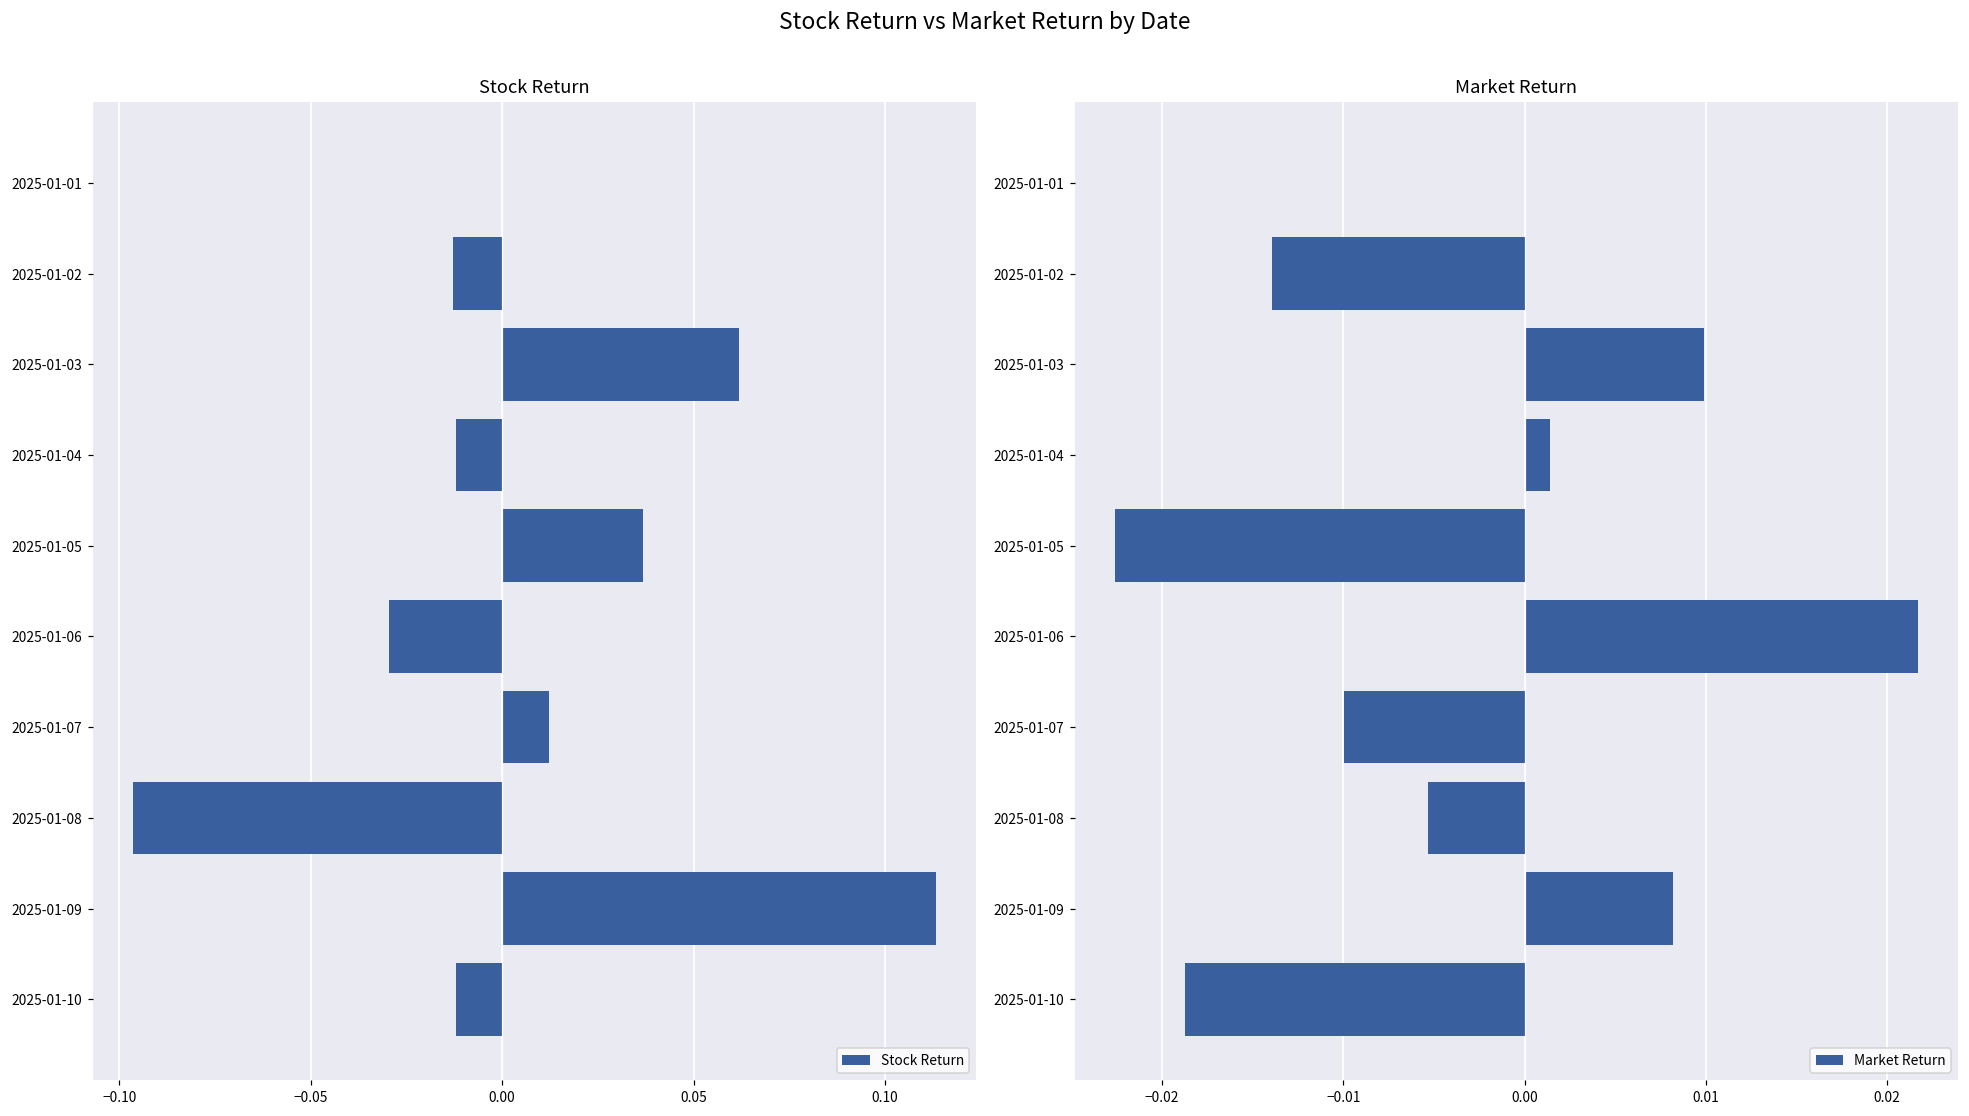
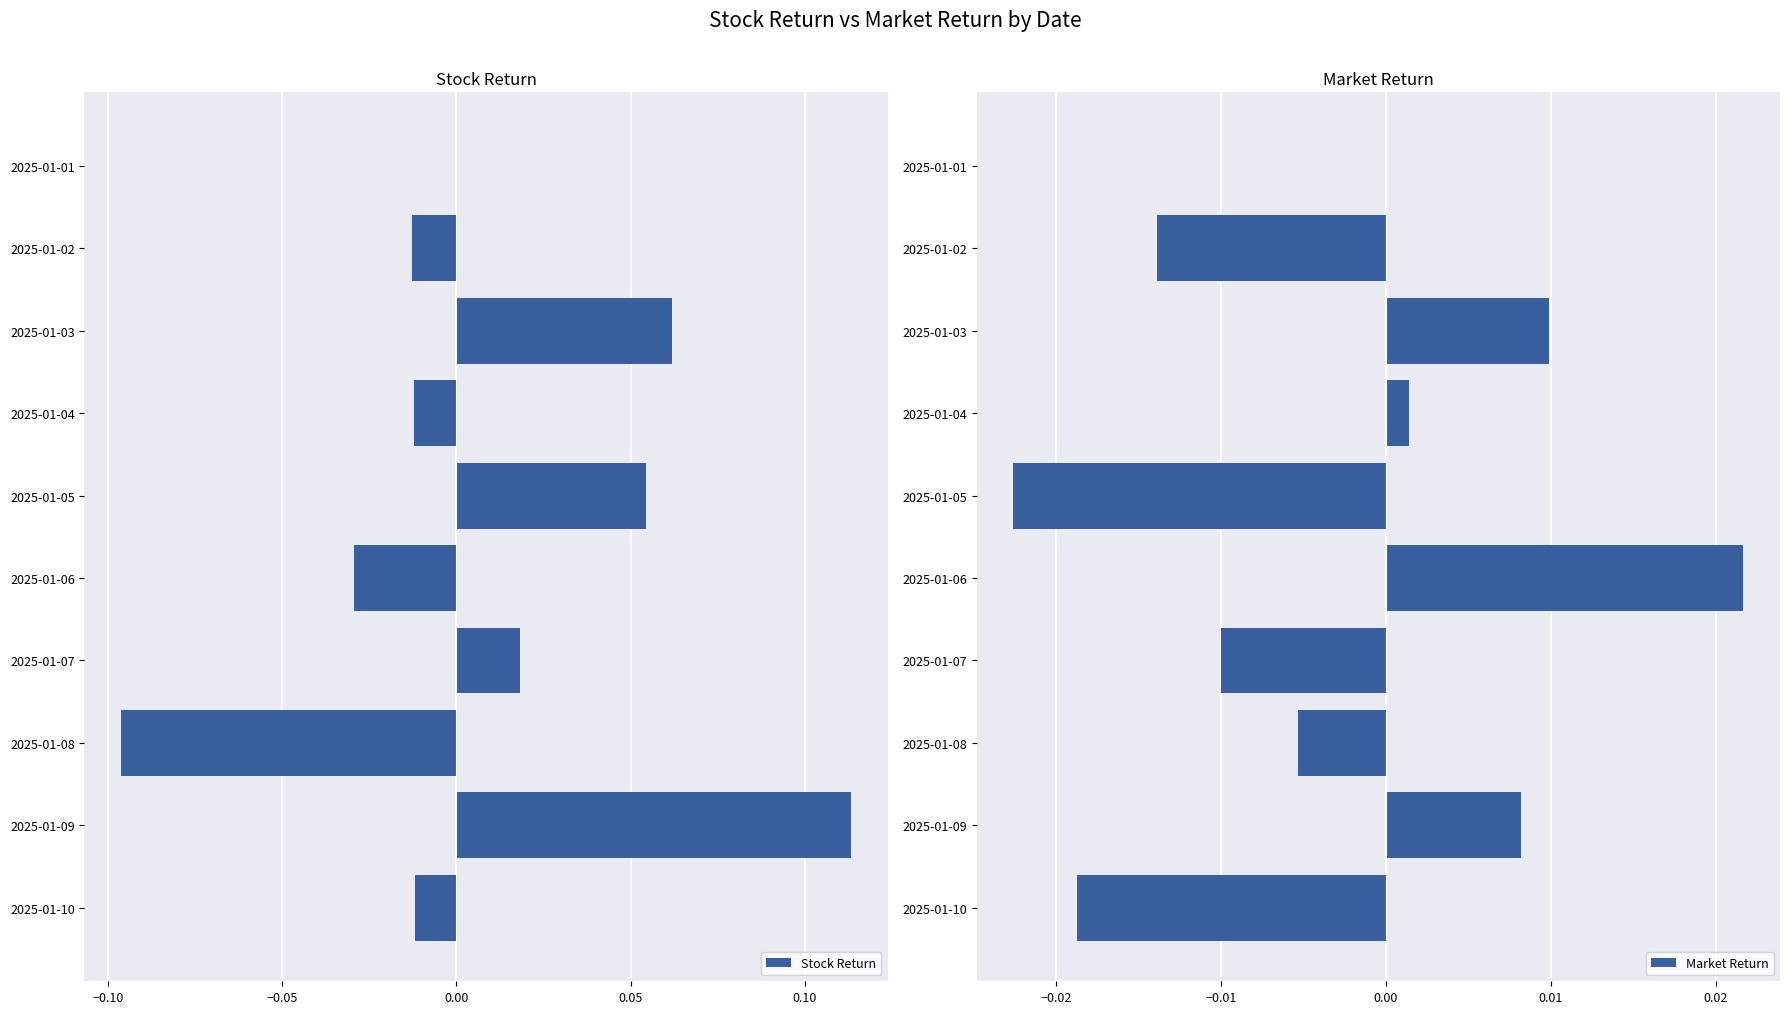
  {
    "Stock Return": {
      "2025-01-01": 0.000,
      "2025-01-02": -0.013,
      "2025-01-03": 0.062,
      "2025-01-04": -0.012,
-     "2025-01-05": 0.037,
+     "2025-01-05": 0.054,
      "2025-01-06": -0.030,
-     "2025-01-07": 0.012,
+     "2025-01-07": 0.018,
      "2025-01-08": -0.096,
      "2025-01-09": 0.113,
      "2025-01-10": -0.012
    },
    "Market Return": {
      "2025-01-01": 0.0000,
      "2025-01-02": -0.0139,
      "2025-01-03": 0.0099,
      "2025-01-04": 0.0014,
      "2025-01-05": -0.0226,
      "2025-01-06": 0.0217,
      "2025-01-07": -0.0100,
      "2025-01-08": -0.0053,
      "2025-01-09": 0.0082,
      "2025-01-10": -0.0187
    }
  }
